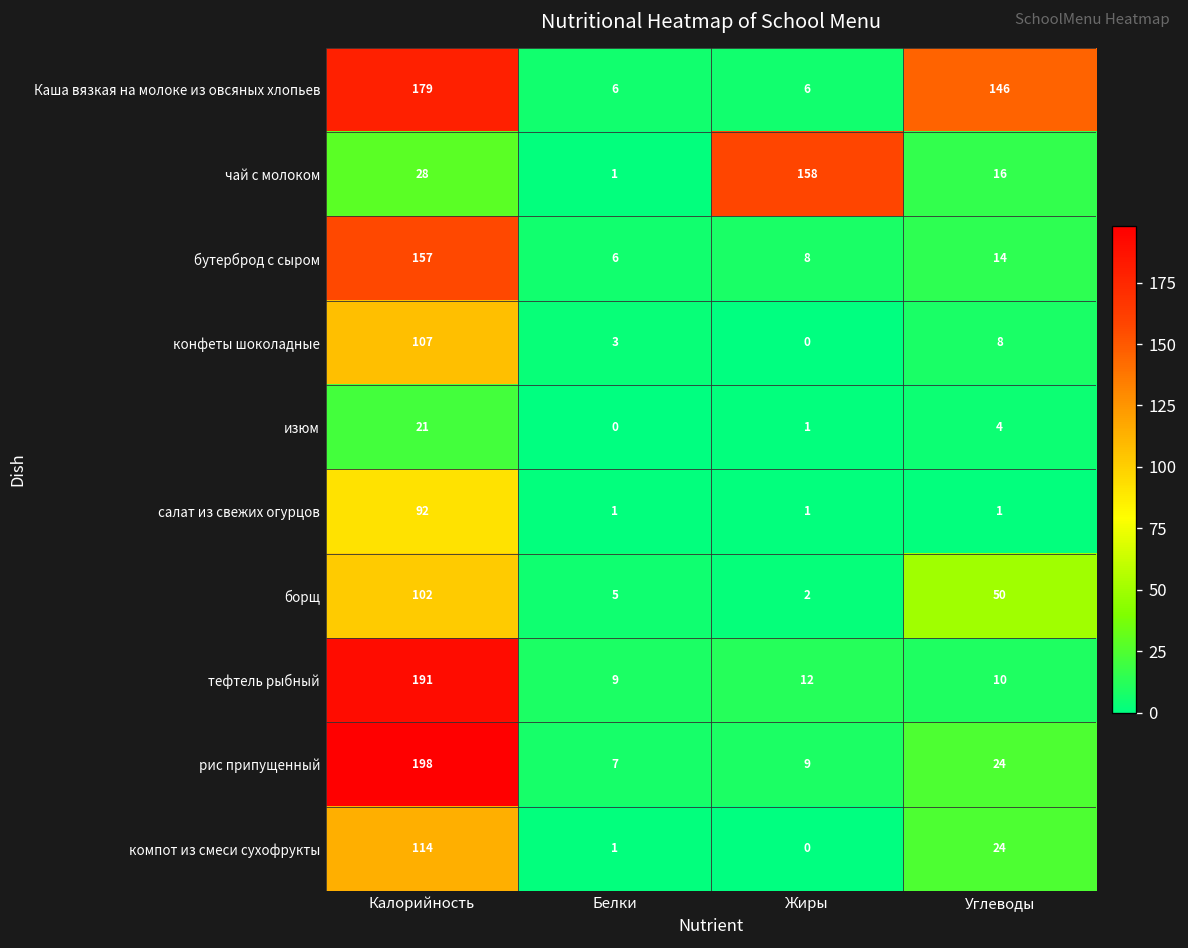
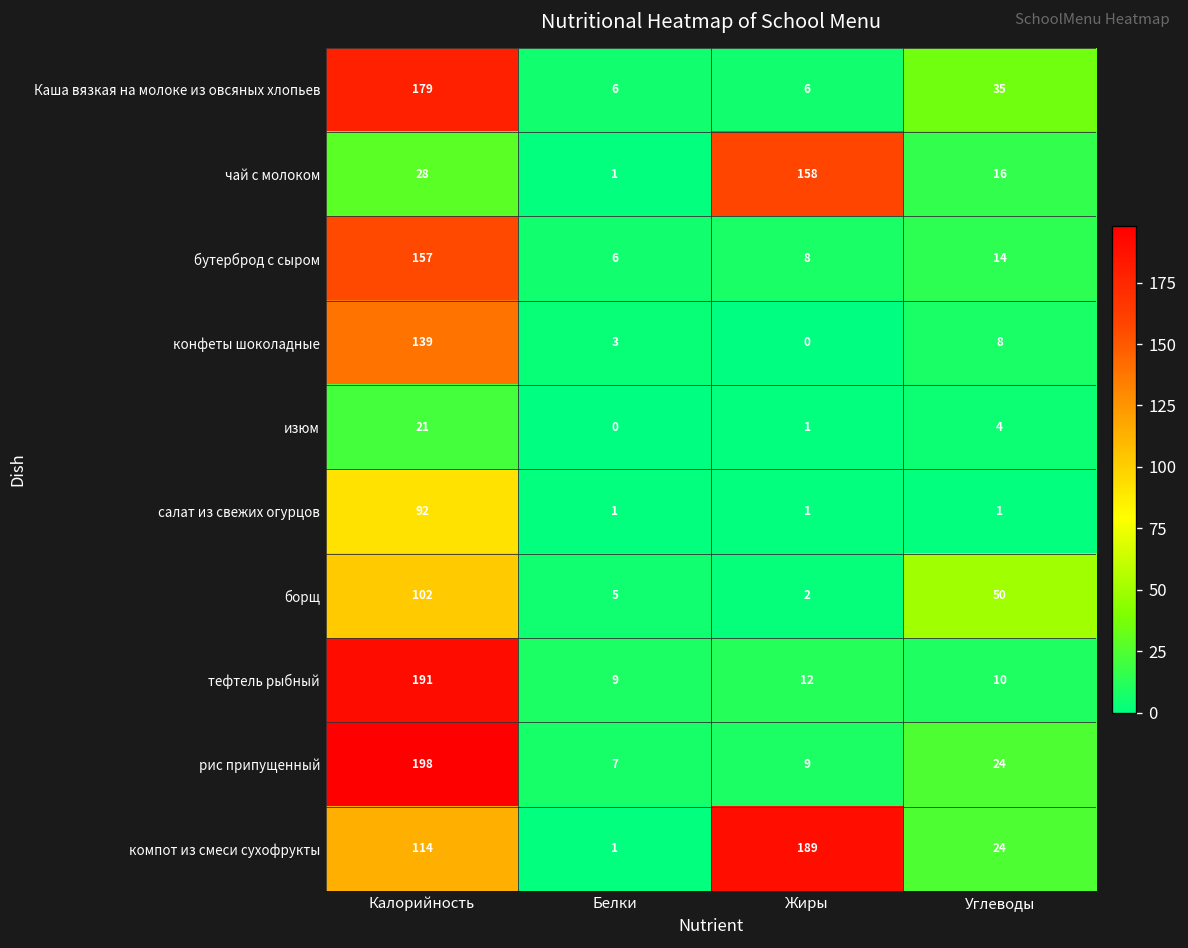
  {
    "Каша вязкая на молоке из овсяных хлопьев": {
      "Калорийность": 179,
      "Белки": 6,
      "Жиры": 6,
-     "Углеводы": 146
+     "Углеводы": 35
    },
    "чай с молоком": {
      "Калорийность": 28,
      "Белки": 1,
      "Жиры": 158,
      "Углеводы": 16
    },
    "бутерброд с сыром": {
      "Калорийность": 157,
      "Белки": 6,
      "Жиры": 8,
      "Углеводы": 14
    },
    "конфеты шоколадные": {
-     "Калорийность": 107,
+     "Калорийность": 139,
      "Белки": 3,
      "Жиры": 0,
      "Углеводы": 8
    },
    "изюм": {
      "Калорийность": 21,
      "Белки": 0,
      "Жиры": 1,
      "Углеводы": 4
    },
    "салат из свежих огурцов": {
      "Калорийность": 92,
      "Белки": 1,
      "Жиры": 1,
      "Углеводы": 1
    },
    "борщ": {
      "Калорийность": 102,
      "Белки": 5,
      "Жиры": 2,
      "Углеводы": 50
    },
    "тефтель рыбный": {
      "Калорийность": 191,
      "Белки": 9,
      "Жиры": 12,
      "Углеводы": 10
    },
    "рис припущенный": {
      "Калорийность": 198,
      "Белки": 7,
      "Жиры": 9,
      "Углеводы": 24
    },
    "компот из смеси сухофрукты": {
      "Калорийность": 114,
      "Белки": 1,
-     "Жиры": 0,
+     "Жиры": 189,
      "Углеводы": 24
    }
  }
